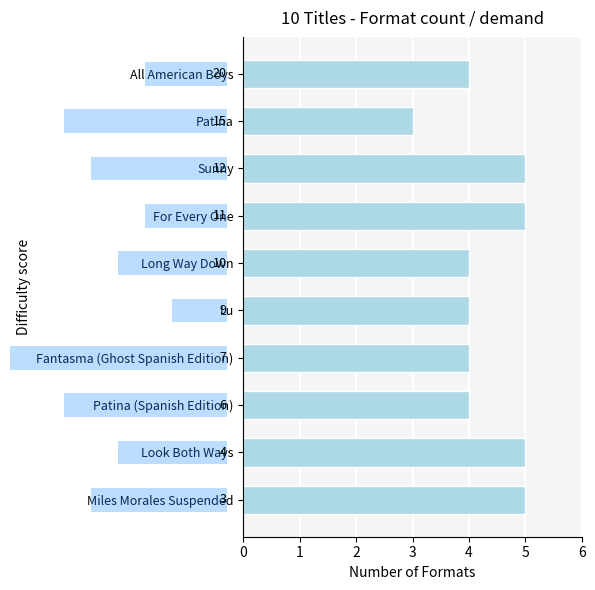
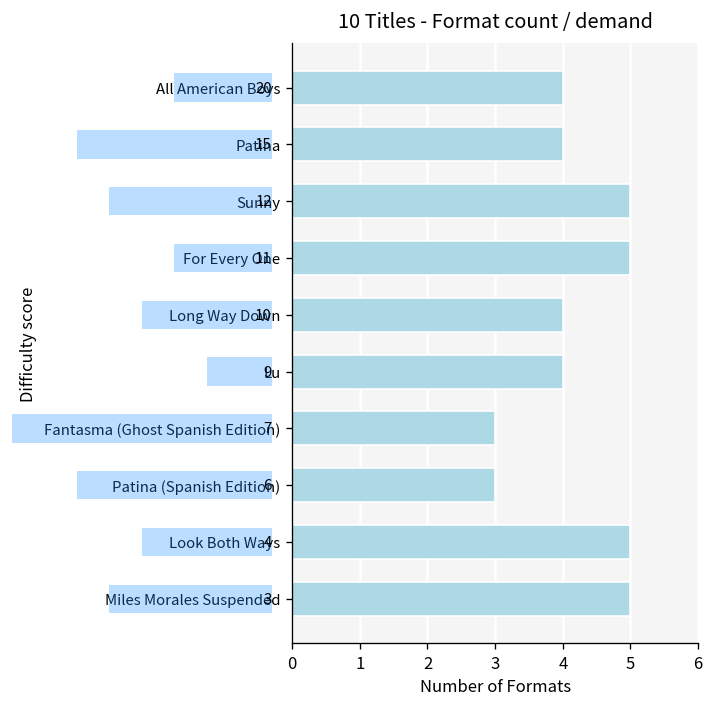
  {
    "All American Boys": 4,
-   "Patina": 3,
+   "Patina": 4,
    "Sunny": 5,
    "For Every One": 5,
    "Long Way Down": 4,
    "Lu": 4,
-   "Fantasma (Ghost Spanish Edition)": 4,
-   "Patina (Spanish Edition)": 4,
+   "Fantasma (Ghost Spanish Edition)": 3,
+   "Patina (Spanish Edition)": 3,
    "Look Both Ways": 5,
    "Miles Morales Suspended": 5
  }
